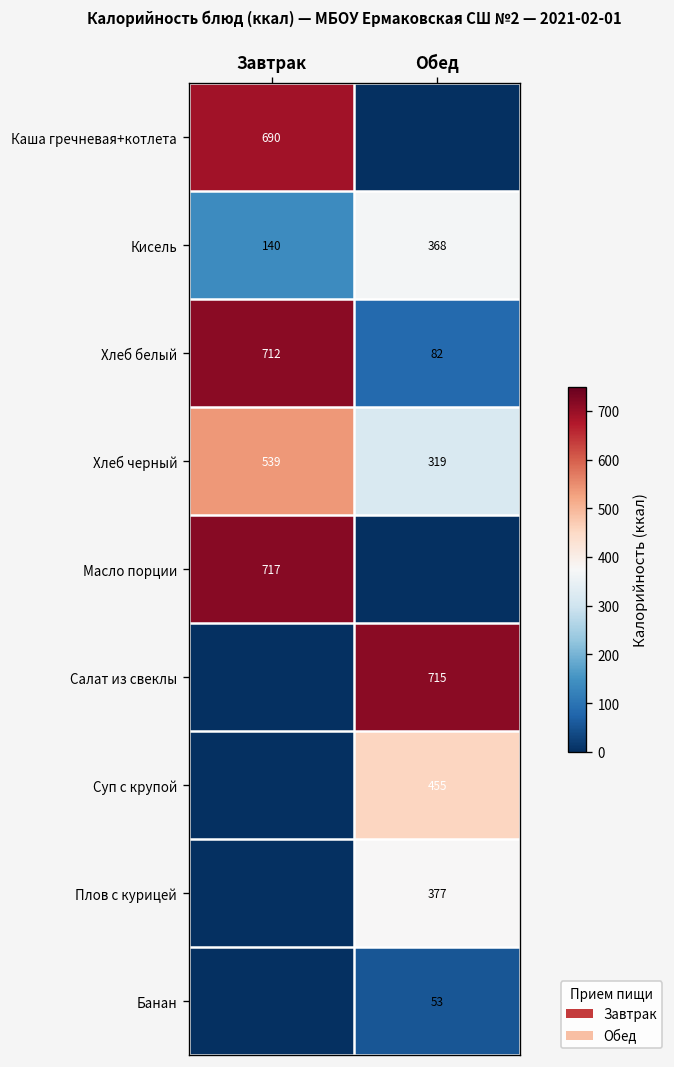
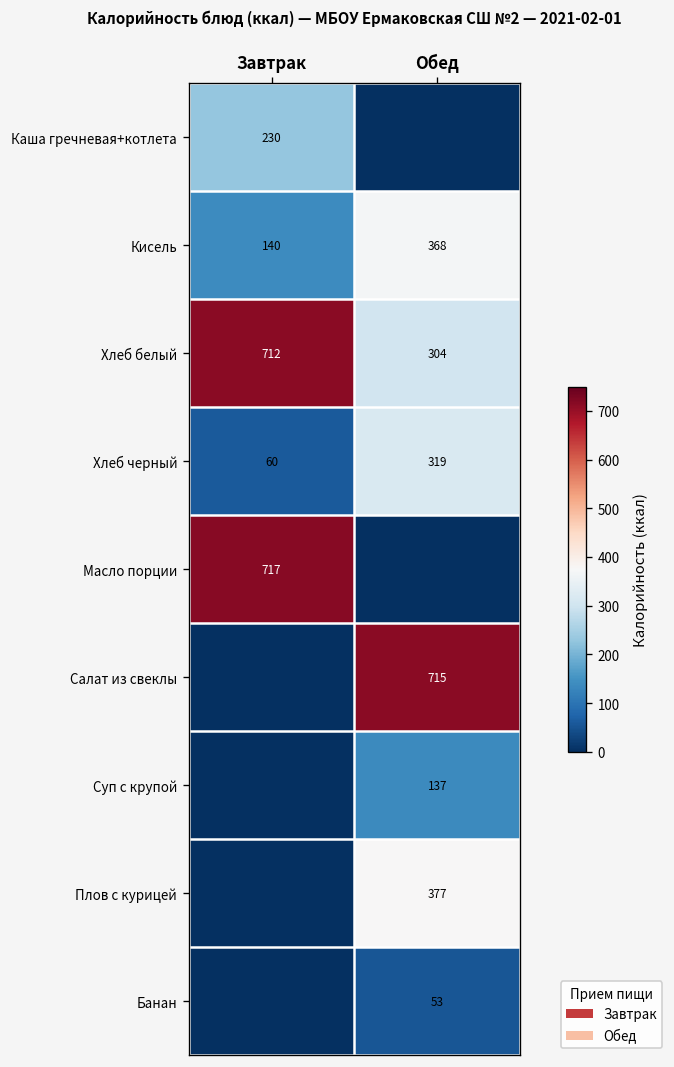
  {
    "Каша гречневая+котлета": {
-     "Завтрак": 690
+     "Завтрак": 230
    },
    "Кисель": {
      "Завтрак": 140,
      "Обед": 368
    },
    "Хлеб белый": {
      "Завтрак": 712,
-     "Обед": 82
+     "Обед": 304
    },
    "Хлеб черный": {
-     "Завтрак": 539,
+     "Завтрак": 60,
      "Обед": 319
    },
    "Масло порции": {
      "Завтрак": 717
    },
    "Салат из свеклы": {
      "Обед": 715
    },
    "Суп с крупой": {
-     "Обед": 455
+     "Обед": 137
    },
    "Плов с курицей": {
      "Обед": 377
    },
    "Банан": {
      "Обед": 53
    }
  }
